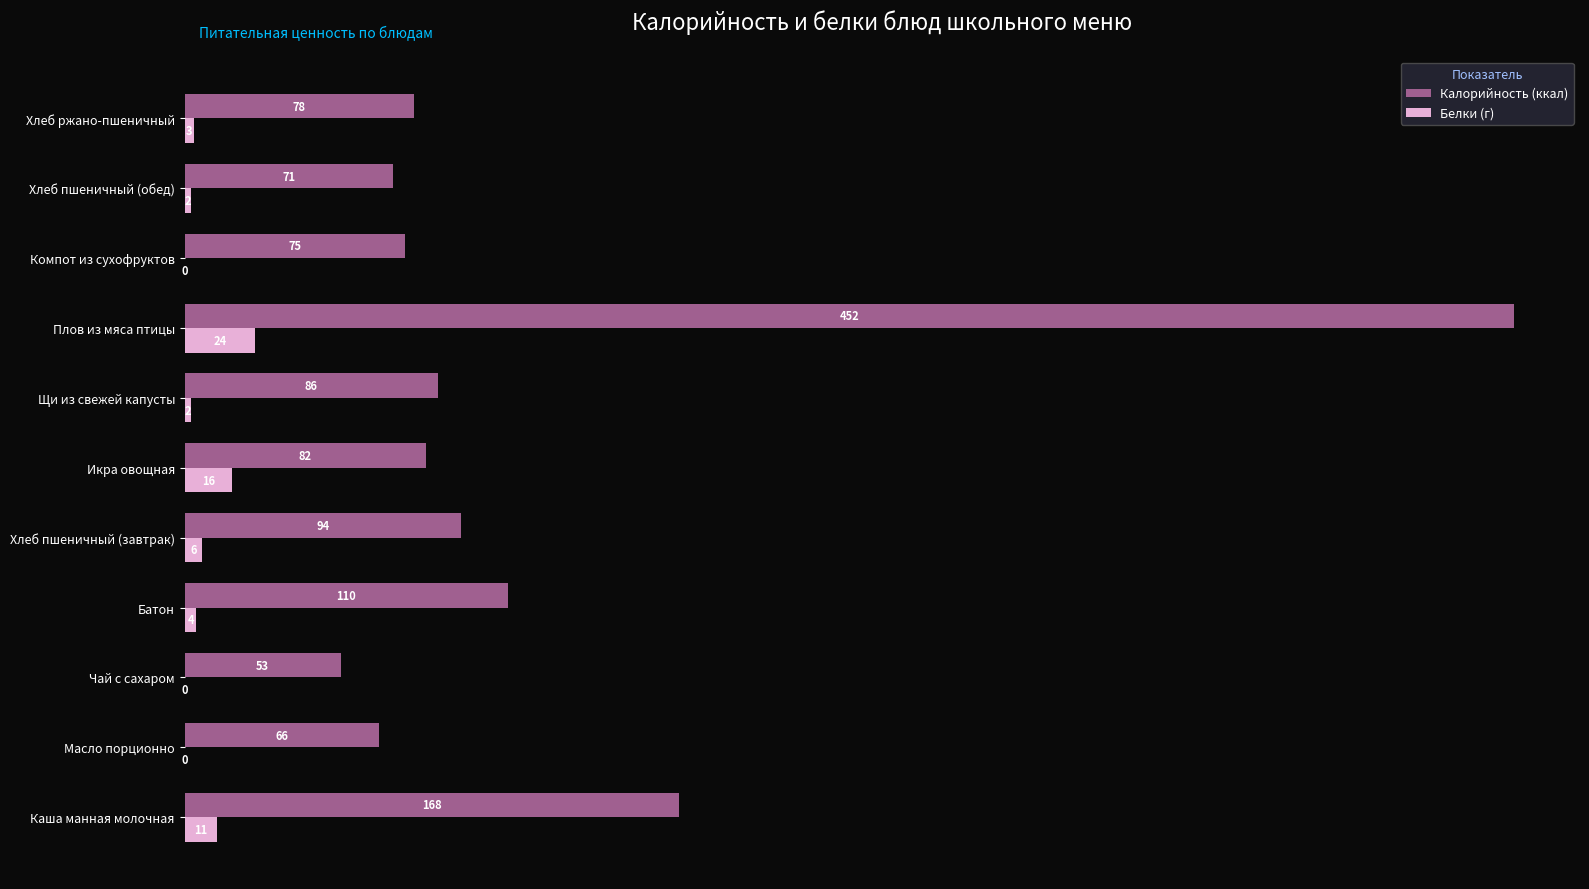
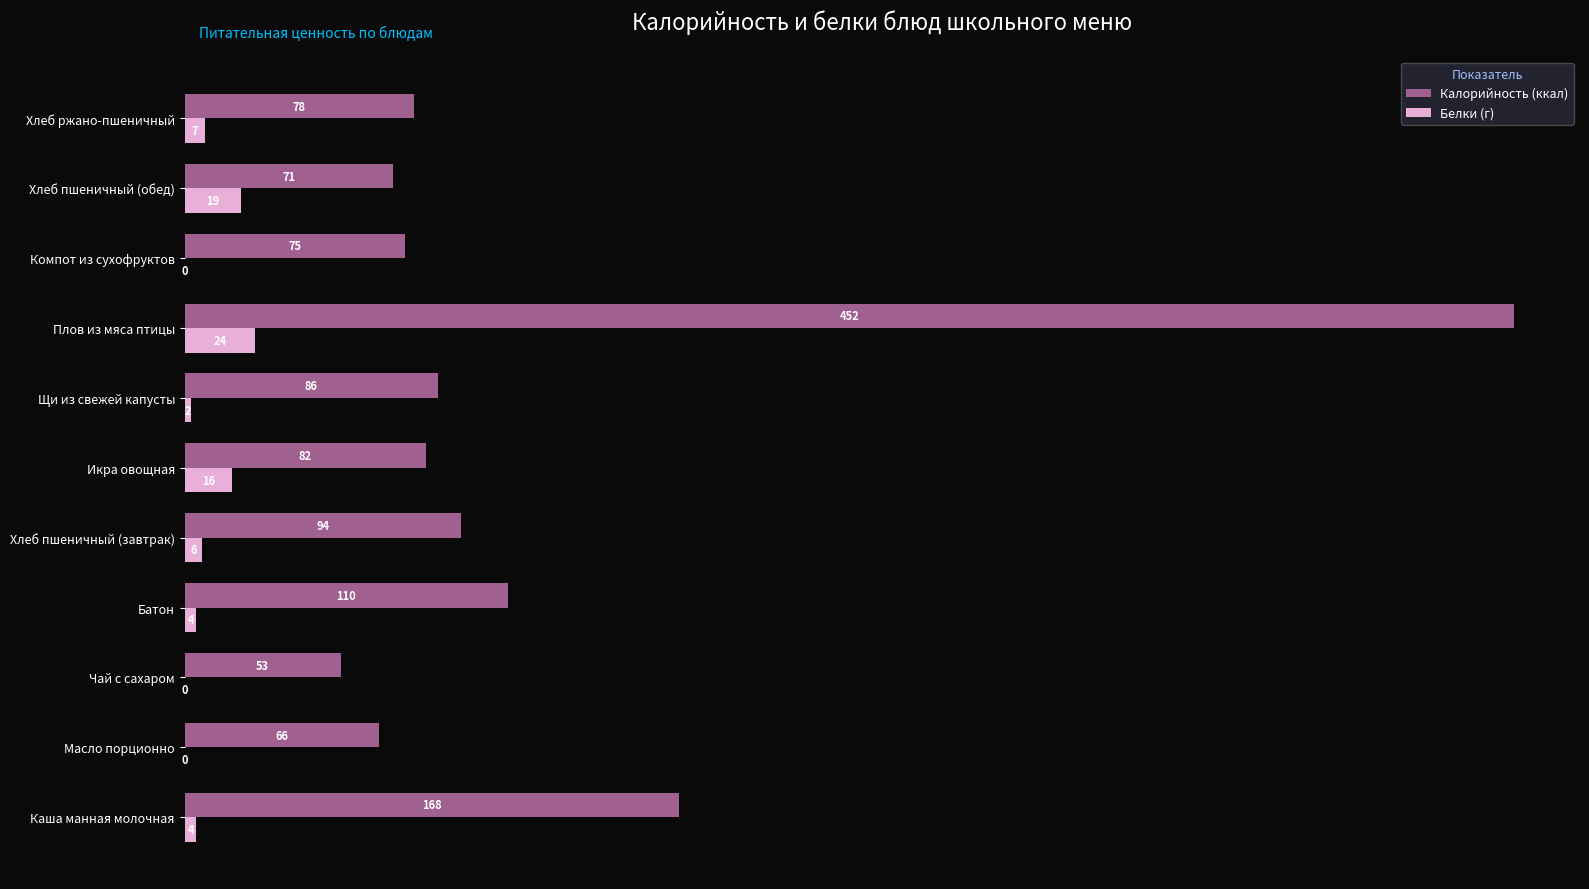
  {
    "Калорийность (ккал)": {
      "Хлеб ржано-пшеничный": 78,
      "Хлеб пшеничный (обед)": 71,
      "Компот из сухофруктов": 75,
      "Плов из мяса птицы": 452,
      "Щи из свежей капусты": 86,
      "Икра овощная": 82,
      "Хлеб пшеничный (завтрак)": 94,
      "Батон": 110,
      "Чай с сахаром": 53,
      "Масло порционно": 66,
      "Каша манная молочная": 168
    },
    "Белки (г)": {
-     "Хлеб ржано-пшеничный": 3,
-     "Хлеб пшеничный (обед)": 2,
+     "Хлеб ржано-пшеничный": 7,
+     "Хлеб пшеничный (обед)": 19,
      "Компот из сухофруктов": 0,
      "Плов из мяса птицы": 24,
      "Щи из свежей капусты": 2,
      "Икра овощная": 16,
      "Хлеб пшеничный (завтрак)": 6,
      "Батон": 4,
      "Чай с сахаром": 0,
      "Масло порционно": 0,
-     "Каша манная молочная": 11
+     "Каша манная молочная": 4
    }
  }
